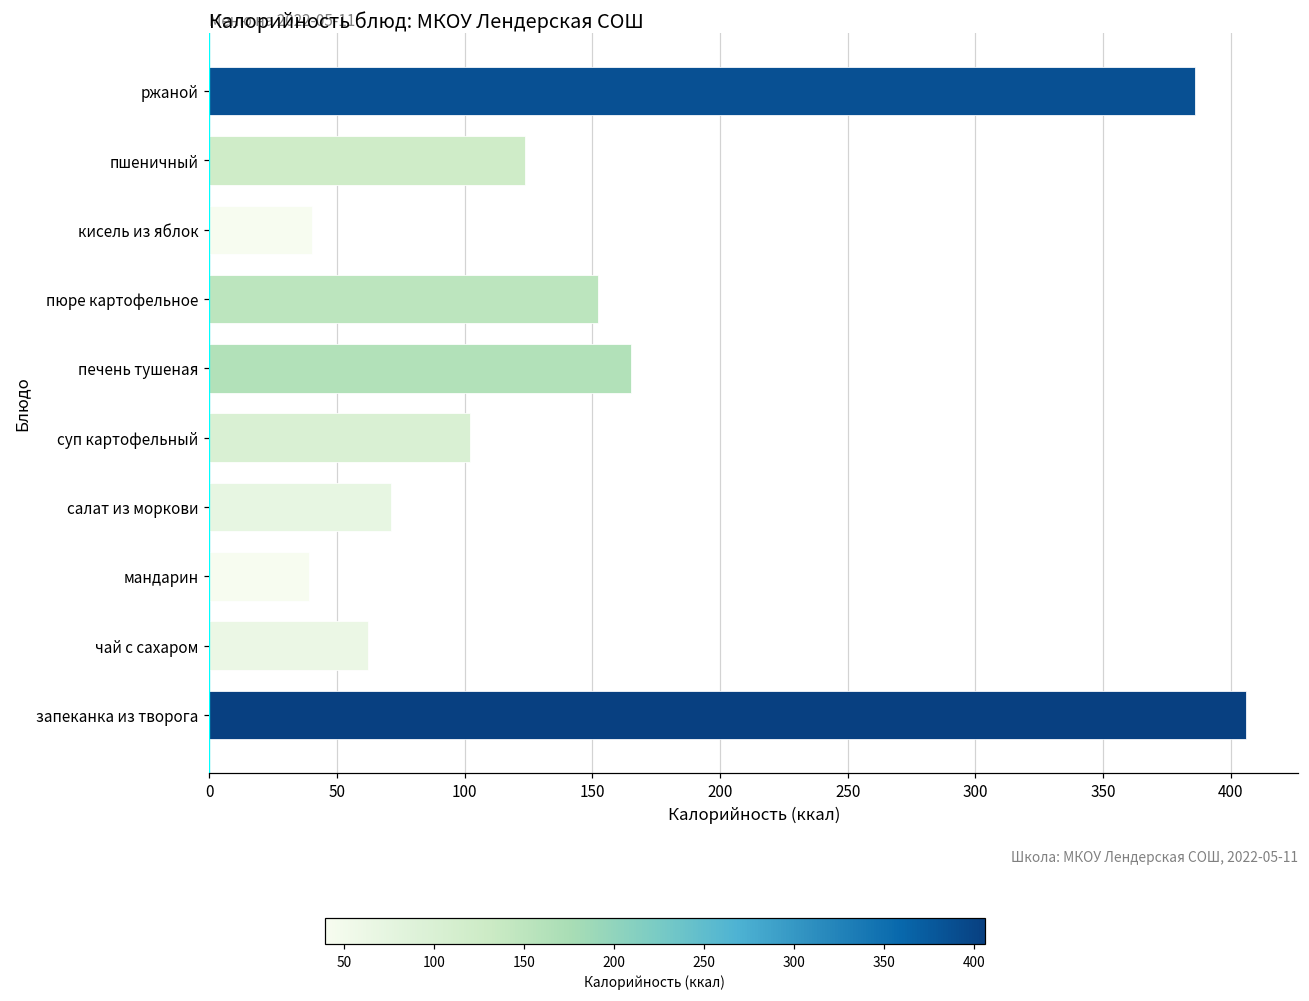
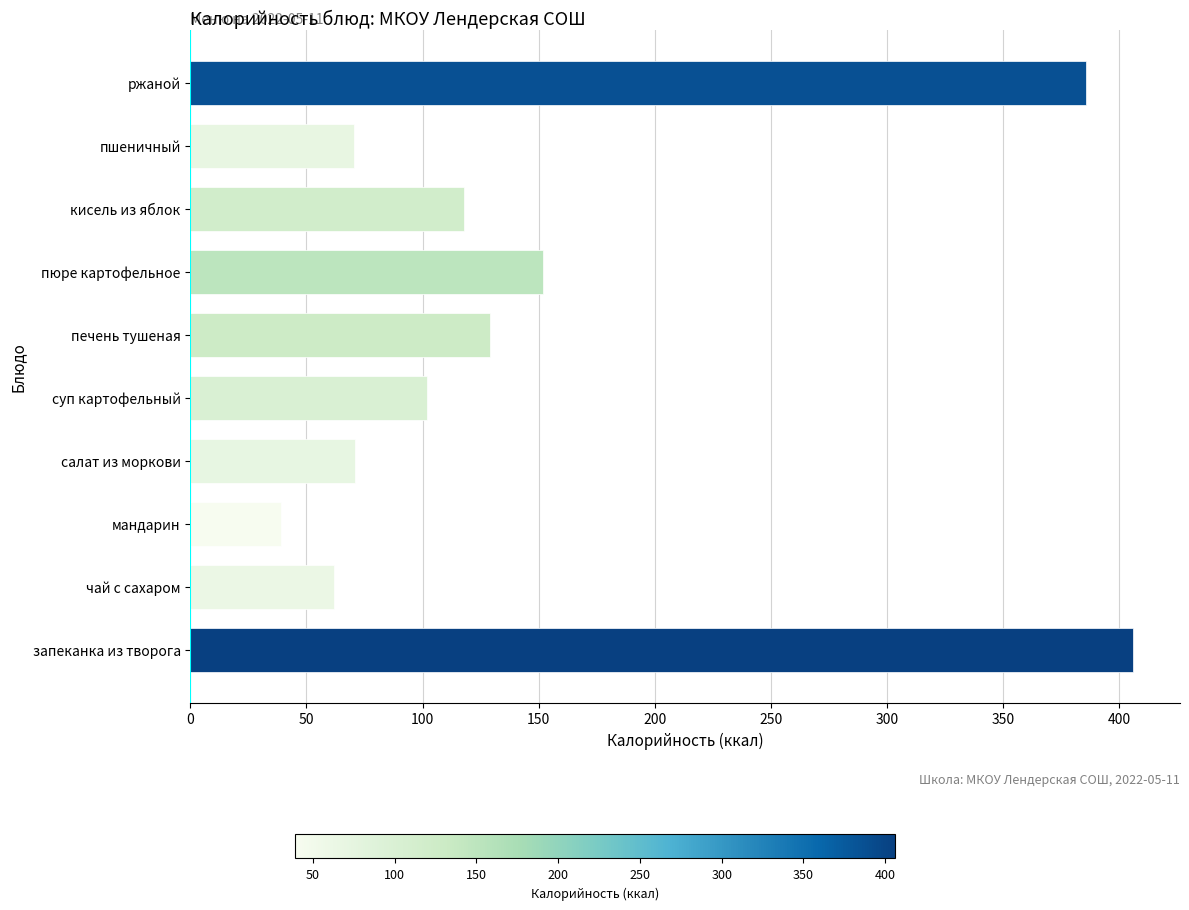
  {
    "ржаной": 386,
-   "пшеничный": 124,
-   "кисель из яблок": 40,
+   "пшеничный": 71,
+   "кисель из яблок": 118,
    "пюре картофельное": 152,
-   "печень тушеная": 165,
+   "печень тушеная": 129,
    "суп картофельный": 102,
    "салат из моркови": 71,
    "мандарин": 39,
    "чай с сахаром": 62,
    "запеканка из творога": 406
  }
